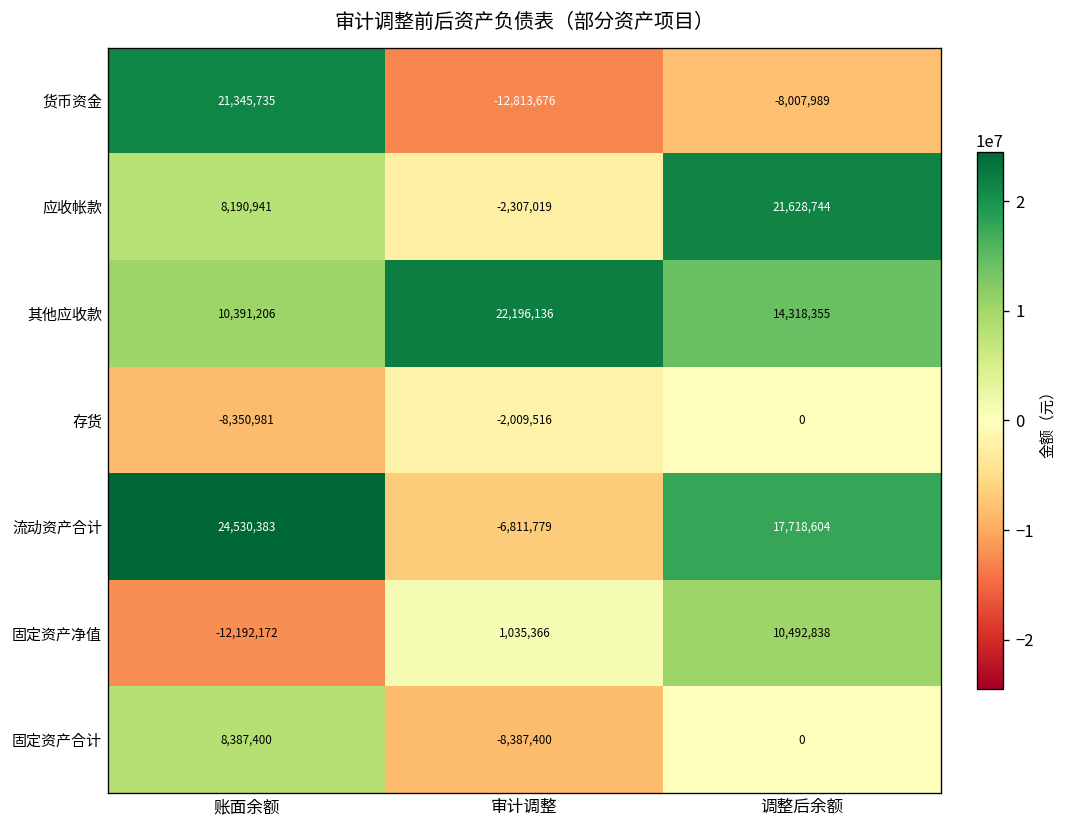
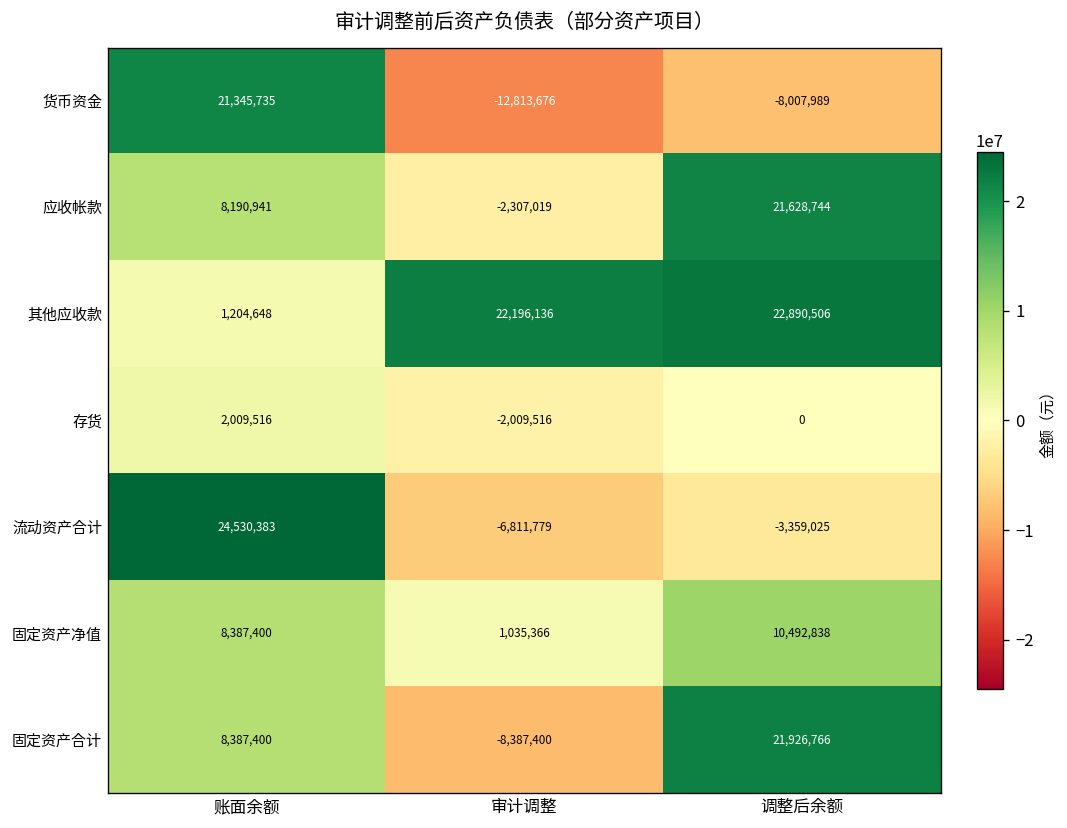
  {
    "货币资金": {
      "账面余额": "21,345,735",
      "审计调整": "-12,813,676",
      "调整后余额": "-8,007,989"
    },
    "应收帐款": {
      "账面余额": "8,190,941",
      "审计调整": "-2,307,019",
      "调整后余额": "21,628,744"
    },
    "其他应收款": {
-     "账面余额": "10,391,206",
+     "账面余额": "1,204,648",
      "审计调整": "22,196,136",
-     "调整后余额": "14,318,355"
+     "调整后余额": "22,890,506"
    },
    "存货": {
-     "账面余额": "-8,350,981",
+     "账面余额": "2,009,516",
      "审计调整": "-2,009,516",
      "调整后余额": "0"
    },
    "流动资产合计": {
      "账面余额": "24,530,383",
      "审计调整": "-6,811,779",
-     "调整后余额": "17,718,604"
+     "调整后余额": "-3,359,025"
    },
    "固定资产净值": {
-     "账面余额": "-12,192,172",
+     "账面余额": "8,387,400",
      "审计调整": "1,035,366",
      "调整后余额": "10,492,838"
    },
    "固定资产合计": {
      "账面余额": "8,387,400",
      "审计调整": "-8,387,400",
-     "调整后余额": "0"
+     "调整后余额": "21,926,766"
    }
  }
